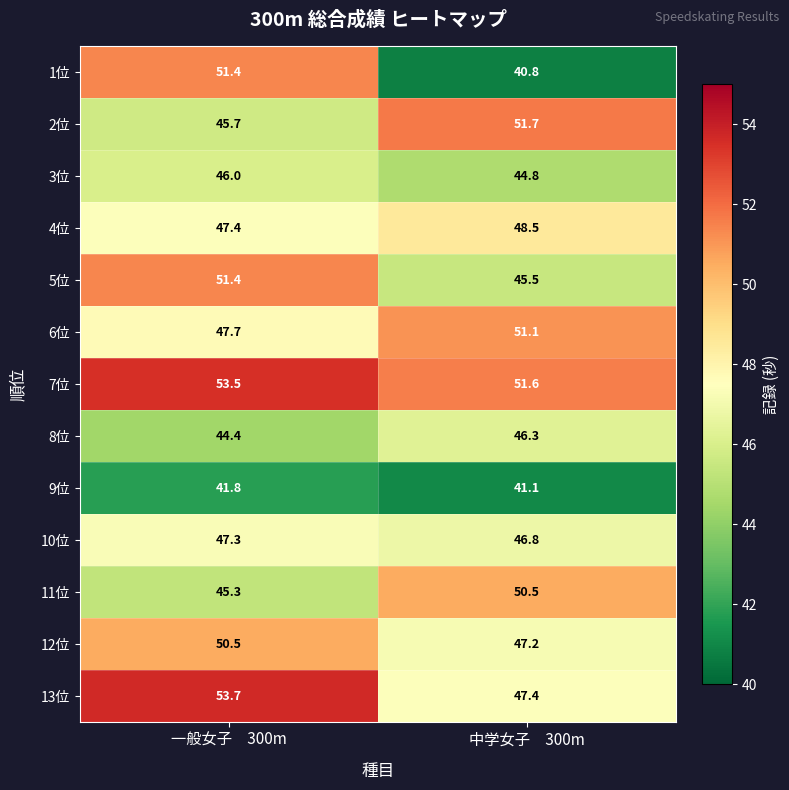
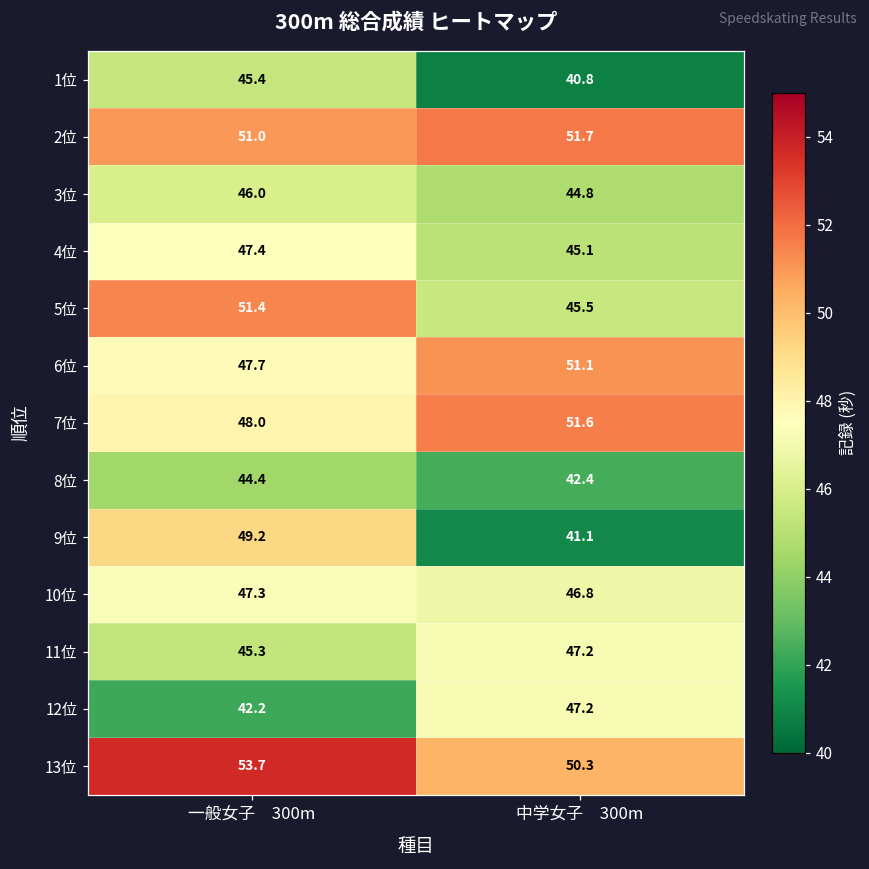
  {
    "1位": {
-     "一般女子 300m": 51.4,
+     "一般女子 300m": 45.4,
      "中学女子 300m": 40.8
    },
    "2位": {
-     "一般女子 300m": 45.7,
+     "一般女子 300m": 51.0,
      "中学女子 300m": 51.7
    },
    "3位": {
      "一般女子 300m": 46.0,
      "中学女子 300m": 44.8
    },
    "4位": {
      "一般女子 300m": 47.4,
-     "中学女子 300m": 48.5
+     "中学女子 300m": 45.1
    },
    "5位": {
      "一般女子 300m": 51.4,
      "中学女子 300m": 45.5
    },
    "6位": {
      "一般女子 300m": 47.7,
      "中学女子 300m": 51.1
    },
    "7位": {
-     "一般女子 300m": 53.5,
+     "一般女子 300m": 48.0,
      "中学女子 300m": 51.6
    },
    "8位": {
      "一般女子 300m": 44.4,
-     "中学女子 300m": 46.3
+     "中学女子 300m": 42.4
    },
    "9位": {
-     "一般女子 300m": 41.8,
+     "一般女子 300m": 49.2,
      "中学女子 300m": 41.1
    },
    "10位": {
      "一般女子 300m": 47.3,
      "中学女子 300m": 46.8
    },
    "11位": {
      "一般女子 300m": 45.3,
-     "中学女子 300m": 50.5
+     "中学女子 300m": 47.2
    },
    "12位": {
-     "一般女子 300m": 50.5,
+     "一般女子 300m": 42.2,
      "中学女子 300m": 47.2
    },
    "13位": {
      "一般女子 300m": 53.7,
-     "中学女子 300m": 47.4
+     "中学女子 300m": 50.3
    }
  }
